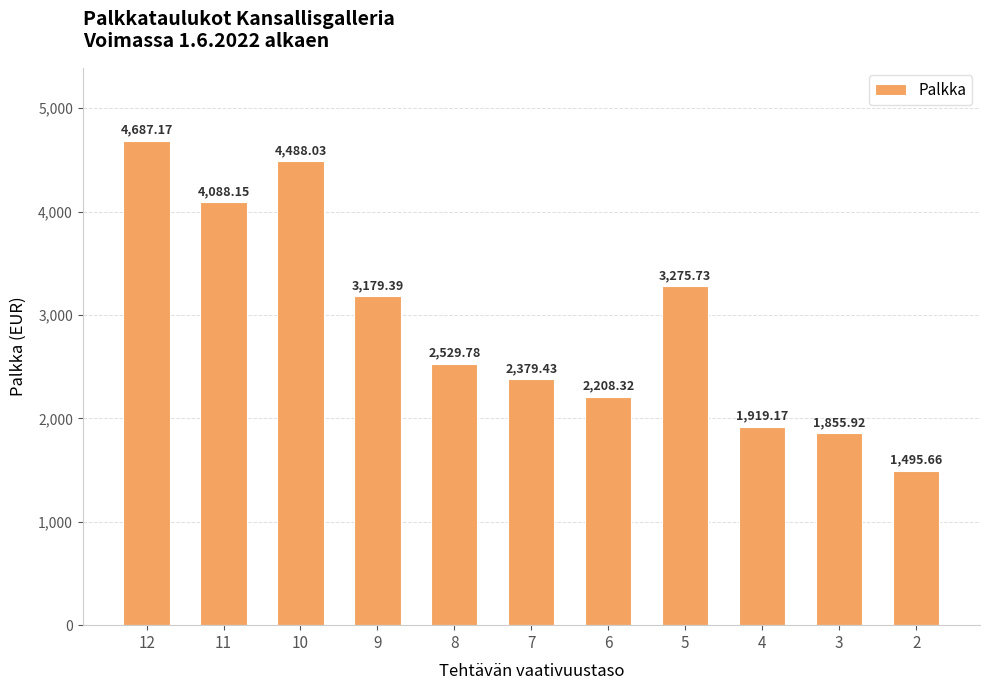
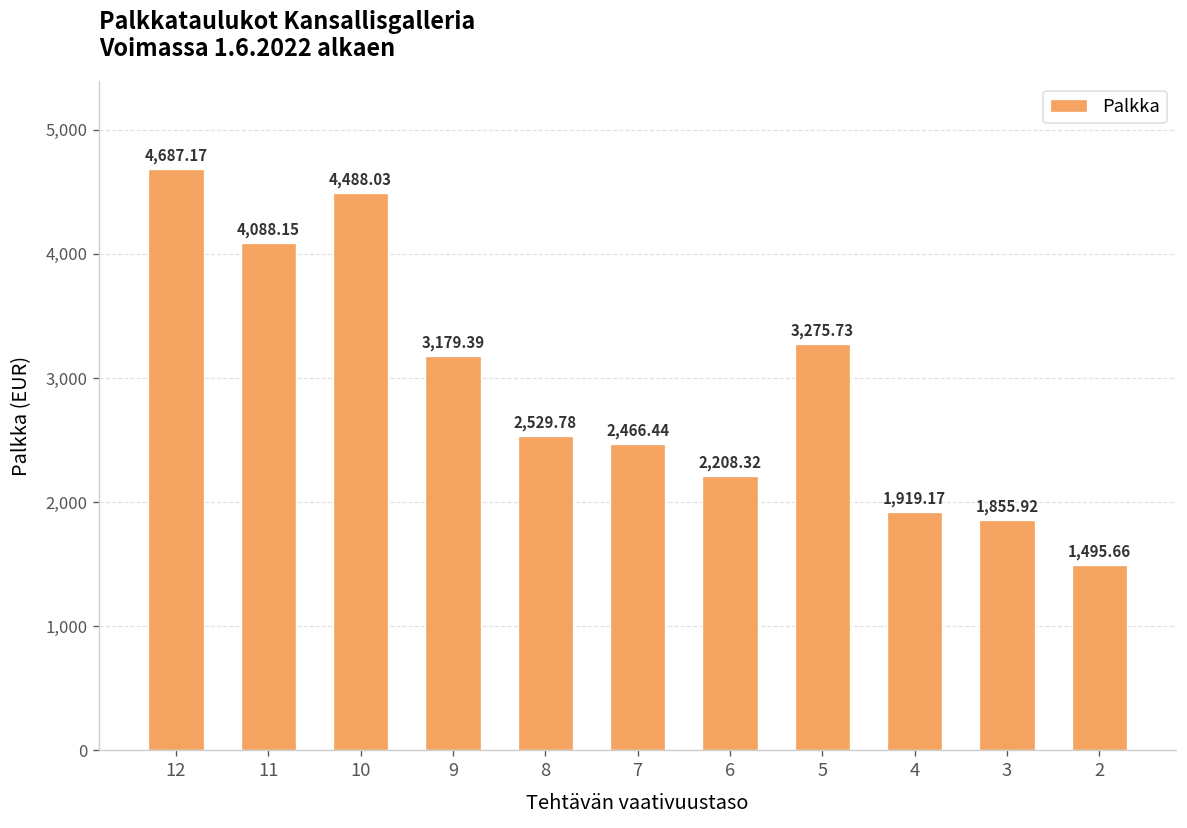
  {
    "12": "4,687.17",
    "11": "4,088.15",
    "10": "4,488.03",
    "9": "3,179.39",
    "8": "2,529.78",
-   "7": "2,379.43",
+   "7": "2,466.44",
    "6": "2,208.32",
    "5": "3,275.73",
    "4": "1,919.17",
    "3": "1,855.92",
    "2": "1,495.66"
  }
